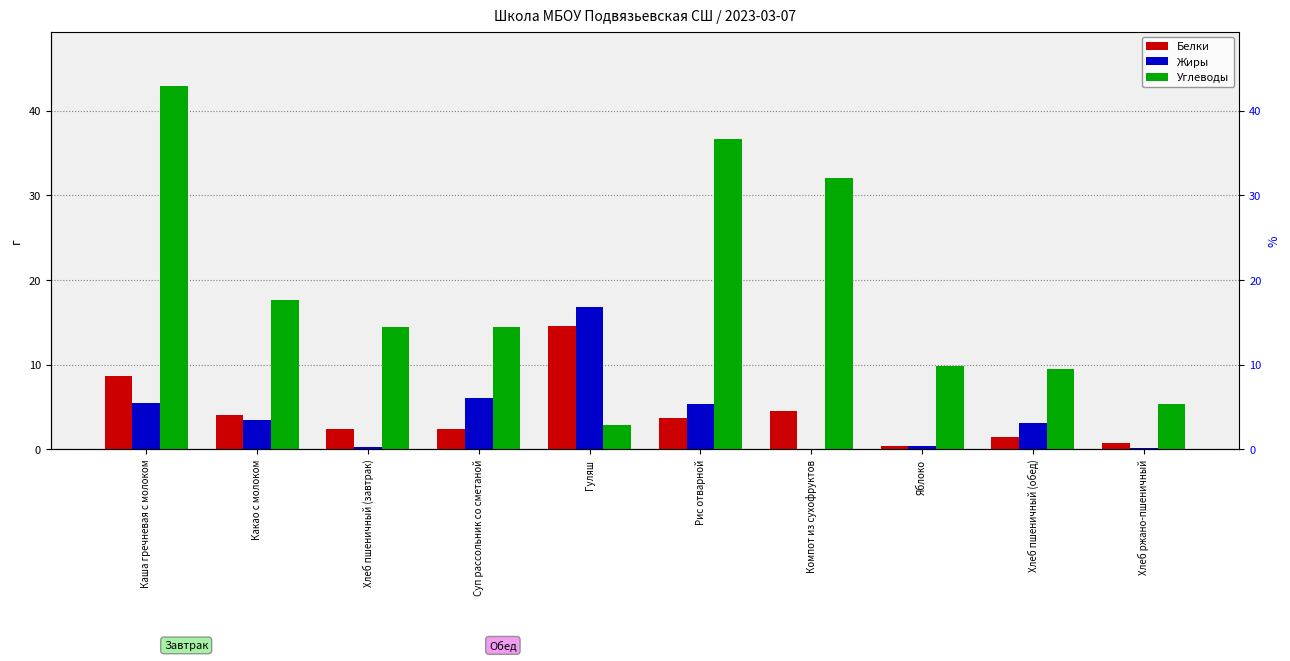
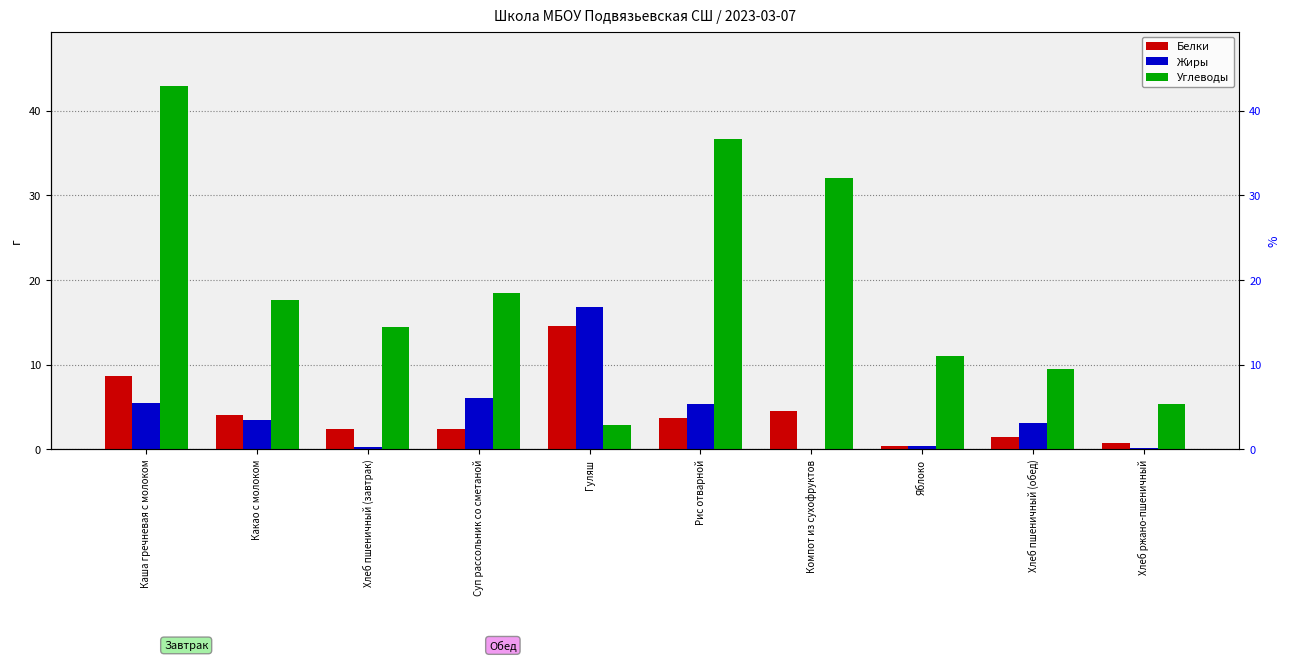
  {
    "Белки": {
      "Каша гречневая с молоком": 9,
      "Какао с молоком": 4,
      "Хлеб пшеничный (завтрак)": 2,
      "Суп рассольник со сметаной": 2,
      "Гуляш": 15,
      "Рис отварной": 4,
      "Компот из сухофруктов": 5,
      "Яблоко": 0,
      "Хлеб пшеничный (обед)": 1,
      "Хлеб ржано-пшеничный": 1
    },
    "Жиры": {
      "Каша гречневая с молоком": 6,
      "Какао с молоком": 4,
      "Хлеб пшеничный (завтрак)": 0,
      "Суп рассольник со сметаной": 6,
      "Гуляш": 17,
      "Рис отварной": 5,
      "Компот из сухофруктов": 0,
      "Яблоко": 0,
      "Хлеб пшеничный (обед)": 3
    },
    "Углеводы": {
      "Каша гречневая с молоком": 43,
      "Какао с молоком": 18,
      "Хлеб пшеничный (завтрак)": 15,
-     "Суп рассольник со сметаной": 14,
+     "Суп рассольник со сметаной": 18,
      "Гуляш": 3,
      "Рис отварной": 37,
      "Компот из сухофруктов": 32,
-     "Яблоко": 10,
+     "Яблоко": 11,
      "Хлеб пшеничный (обед)": 9,
      "Хлеб ржано-пшеничный": 5
    }
  }
